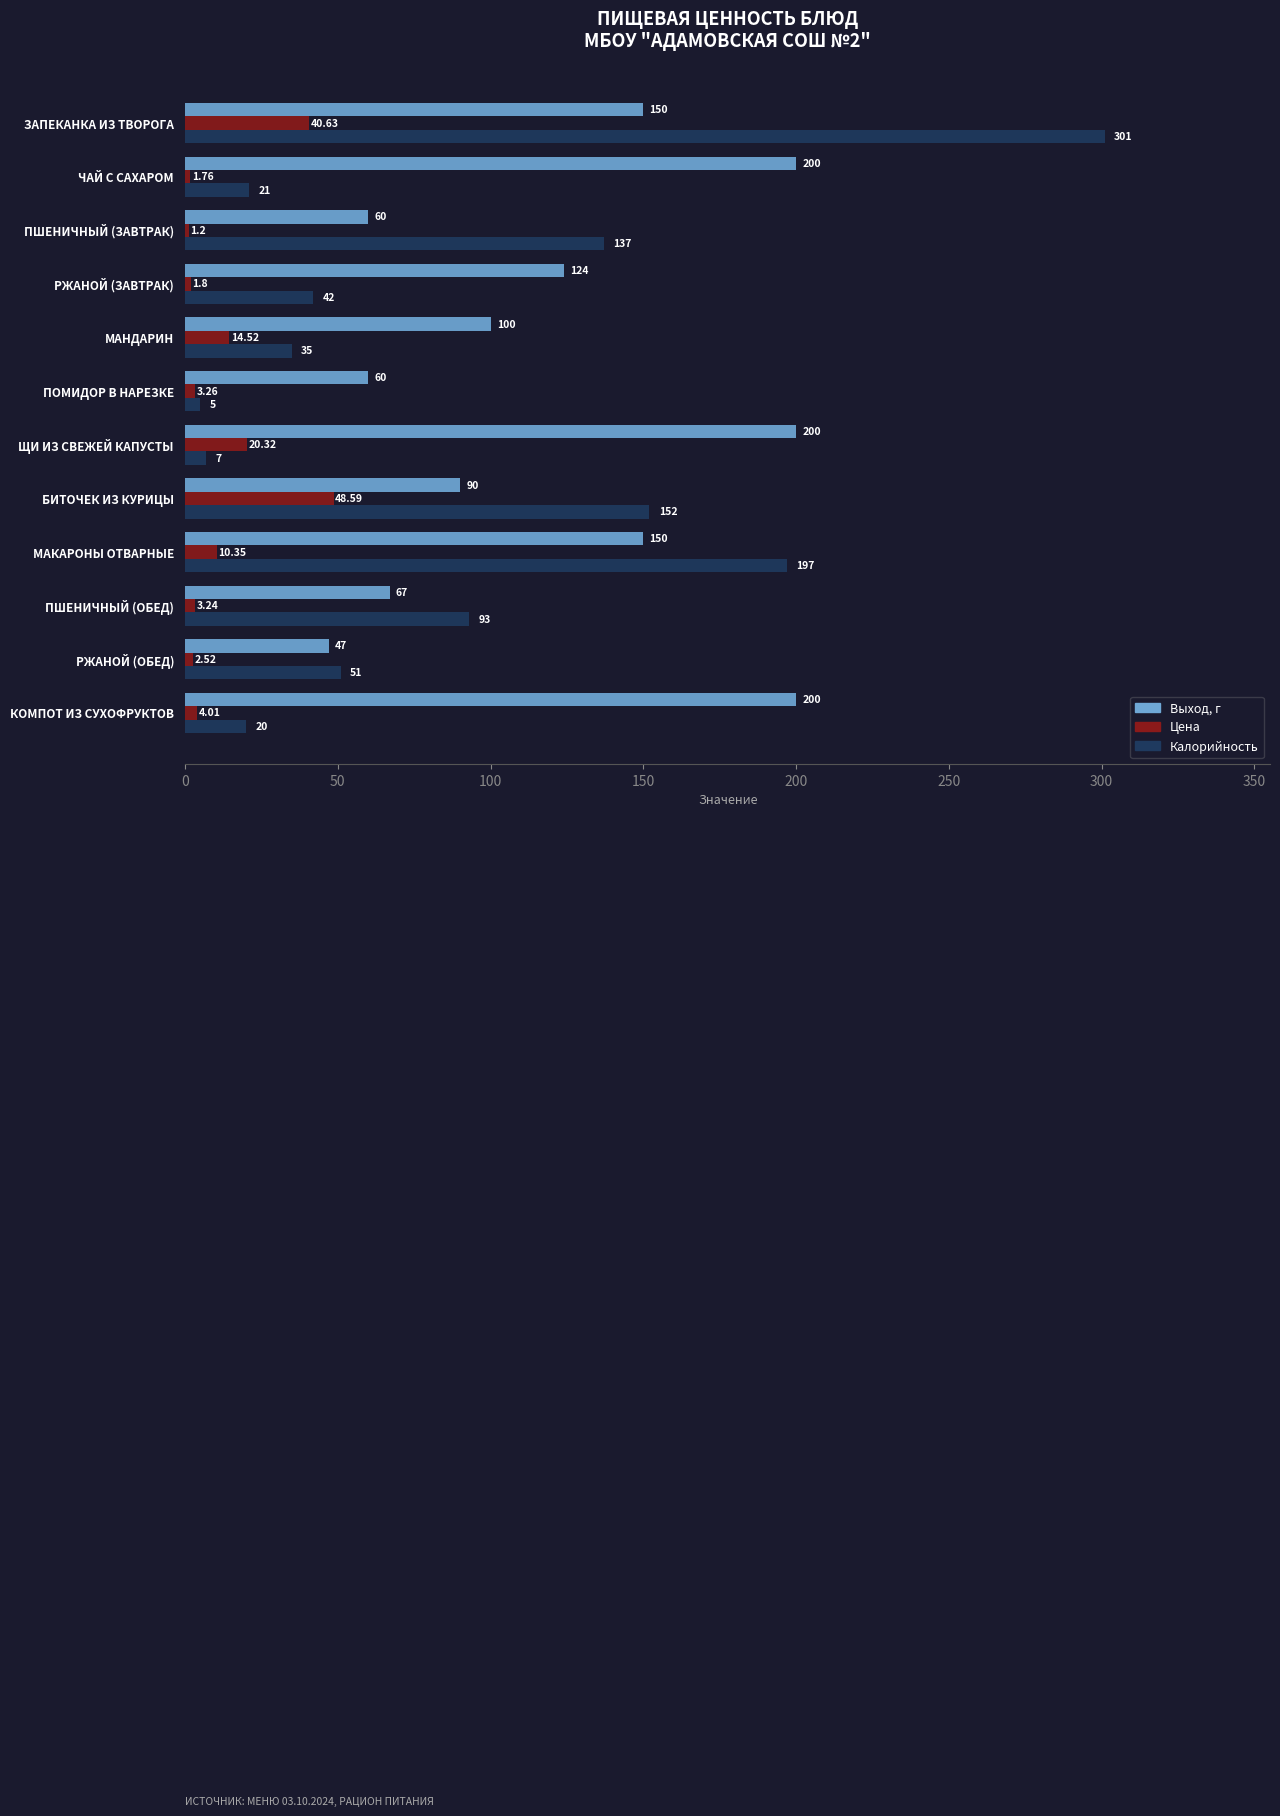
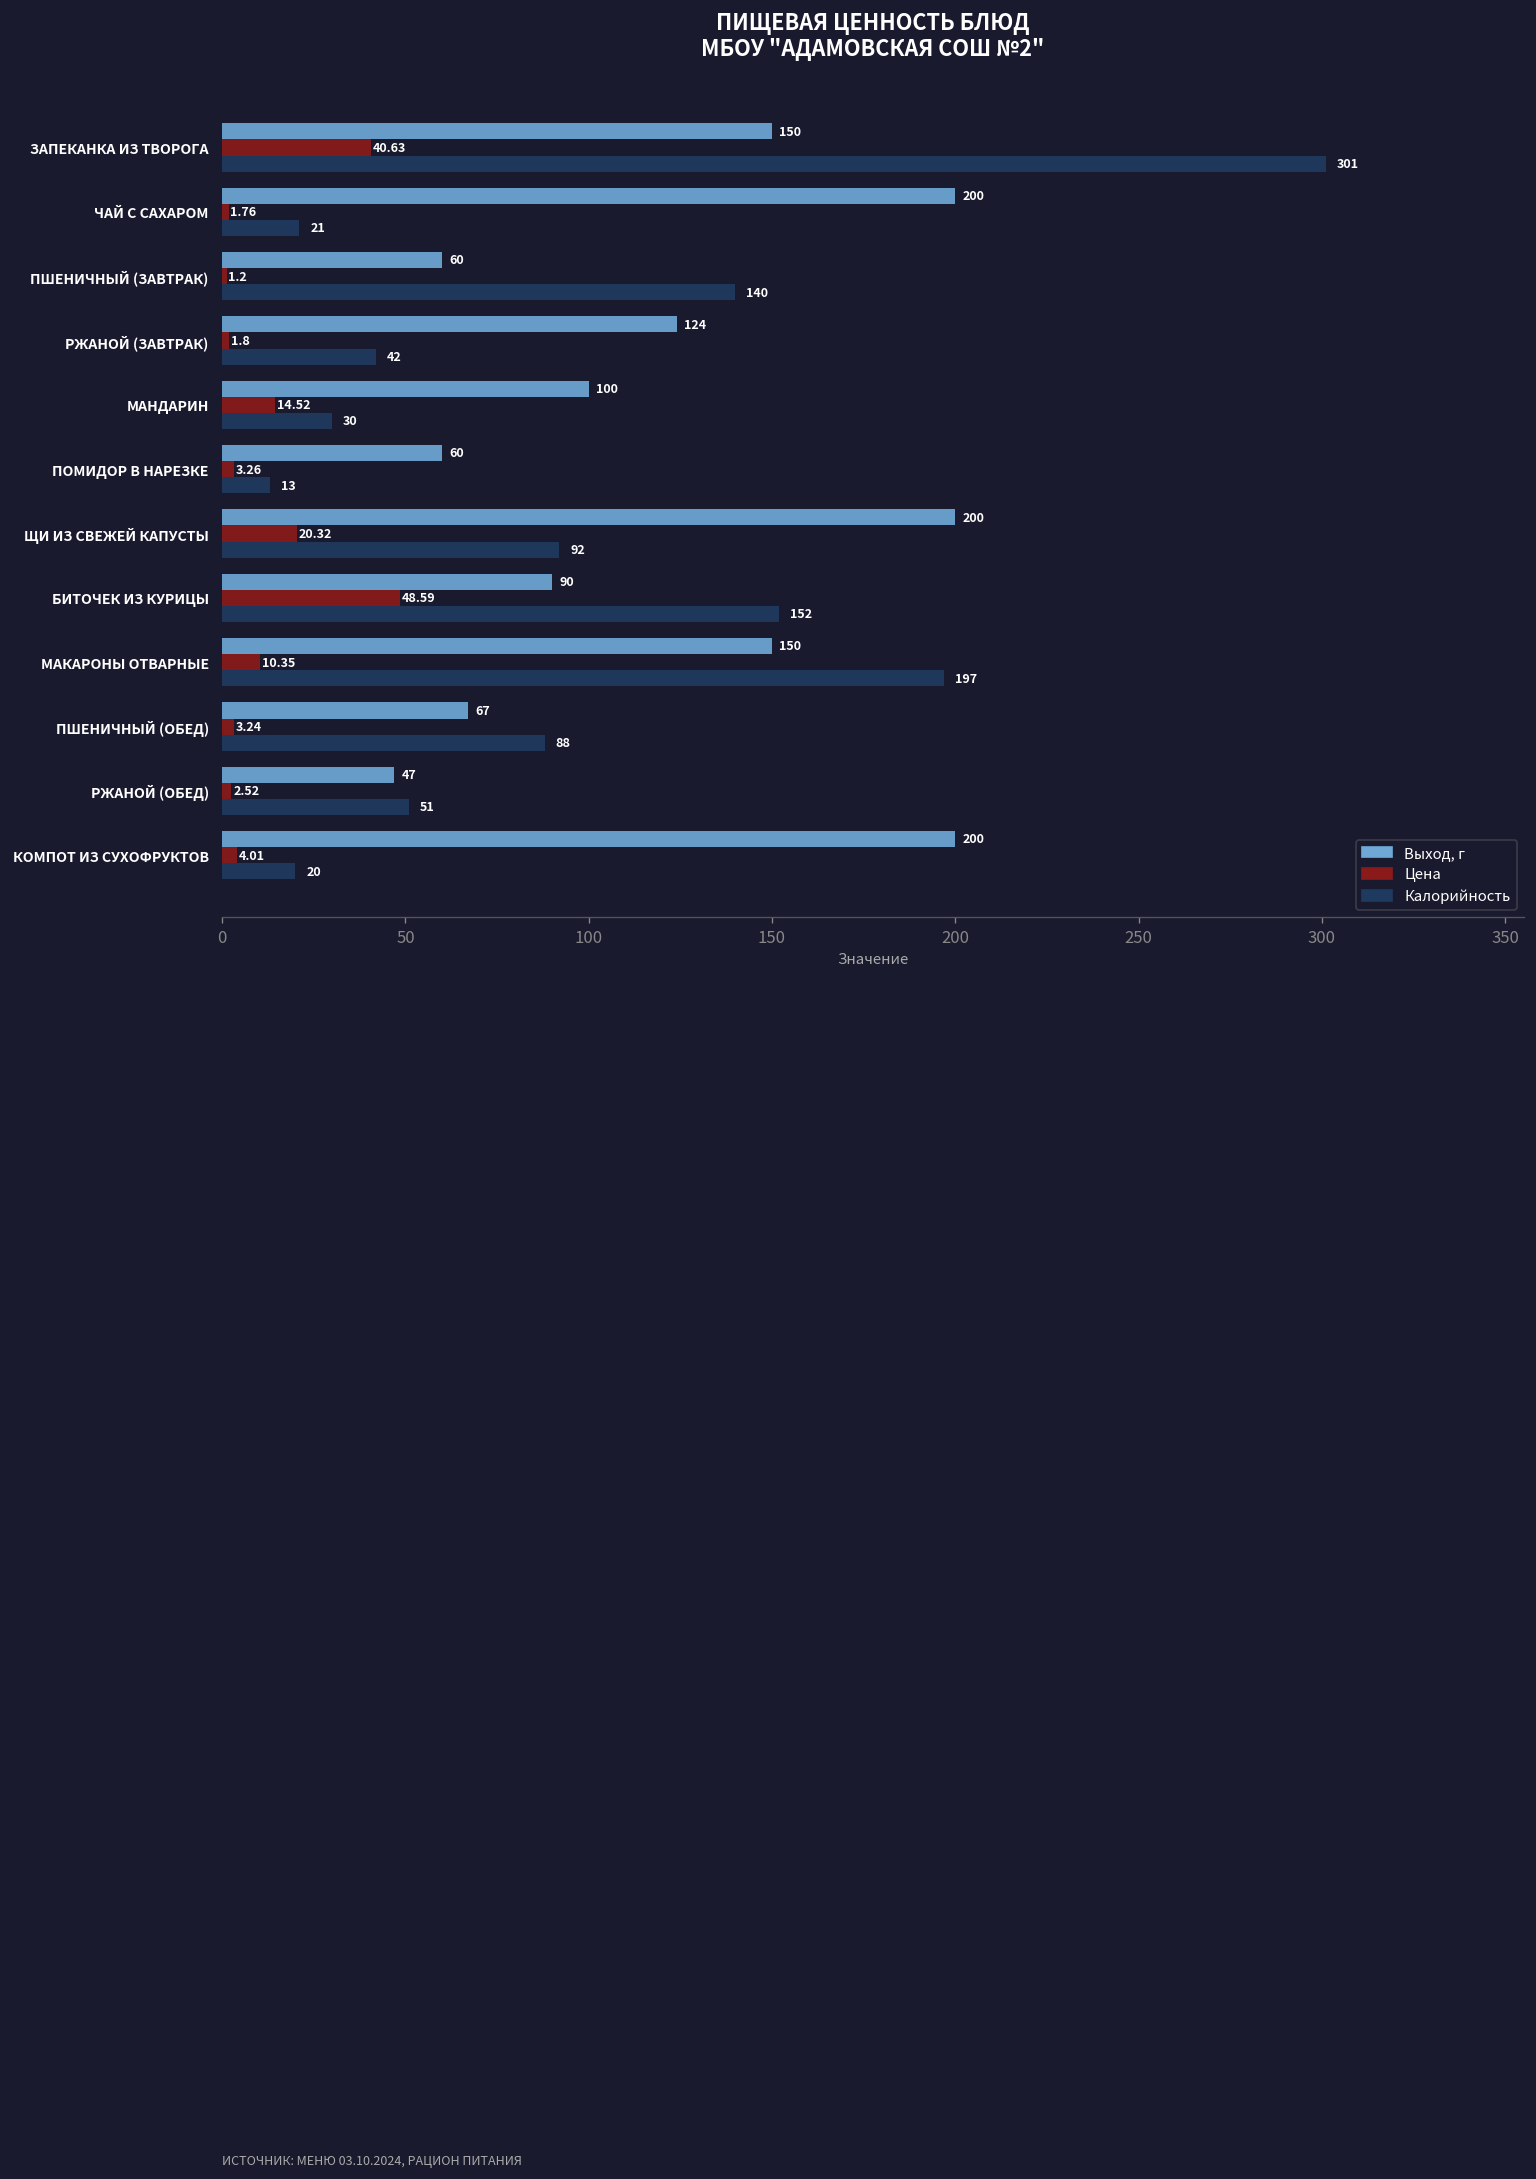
  {
    "Выход, г": {
      "ЗАПЕКАНКА ИЗ ТВОРОГА": 150,
      "ЧАЙ С САХАРОМ": 200,
      "ПШЕНИЧНЫЙ (ЗАВТРАК)": 60,
      "РЖАНОЙ (ЗАВТРАК)": 124,
      "МАНДАРИН": 100,
      "ПОМИДОР В НАРЕЗКЕ": 60,
      "ЩИ ИЗ СВЕЖЕЙ КАПУСТЫ": 200,
      "БИТОЧЕК ИЗ КУРИЦЫ": 90,
      "МАКАРОНЫ ОТВАРНЫЕ": 150,
      "ПШЕНИЧНЫЙ (ОБЕД)": 67,
      "РЖАНОЙ (ОБЕД)": 47,
      "КОМПОТ ИЗ СУХОФРУКТОВ": 200
    },
    "Цена": {
      "ЗАПЕКАНКА ИЗ ТВОРОГА": 40.63,
      "ЧАЙ С САХАРОМ": 1.76,
      "ПШЕНИЧНЫЙ (ЗАВТРАК)": 1.2,
      "РЖАНОЙ (ЗАВТРАК)": 1.8,
      "МАНДАРИН": 14.52,
      "ПОМИДОР В НАРЕЗКЕ": 3.26,
      "ЩИ ИЗ СВЕЖЕЙ КАПУСТЫ": 20.32,
      "БИТОЧЕК ИЗ КУРИЦЫ": 48.59,
      "МАКАРОНЫ ОТВАРНЫЕ": 10.35,
      "ПШЕНИЧНЫЙ (ОБЕД)": 3.24,
      "РЖАНОЙ (ОБЕД)": 2.52,
      "КОМПОТ ИЗ СУХОФРУКТОВ": 4.01
    },
    "Калорийность": {
      "ЗАПЕКАНКА ИЗ ТВОРОГА": 301,
      "ЧАЙ С САХАРОМ": 21,
-     "ПШЕНИЧНЫЙ (ЗАВТРАК)": 137,
+     "ПШЕНИЧНЫЙ (ЗАВТРАК)": 140,
      "РЖАНОЙ (ЗАВТРАК)": 42,
-     "МАНДАРИН": 35,
-     "ПОМИДОР В НАРЕЗКЕ": 5,
-     "ЩИ ИЗ СВЕЖЕЙ КАПУСТЫ": 7,
+     "МАНДАРИН": 30,
+     "ПОМИДОР В НАРЕЗКЕ": 13,
+     "ЩИ ИЗ СВЕЖЕЙ КАПУСТЫ": 92,
      "БИТОЧЕК ИЗ КУРИЦЫ": 152,
      "МАКАРОНЫ ОТВАРНЫЕ": 197,
-     "ПШЕНИЧНЫЙ (ОБЕД)": 93,
+     "ПШЕНИЧНЫЙ (ОБЕД)": 88,
      "РЖАНОЙ (ОБЕД)": 51,
      "КОМПОТ ИЗ СУХОФРУКТОВ": 20
    }
  }
